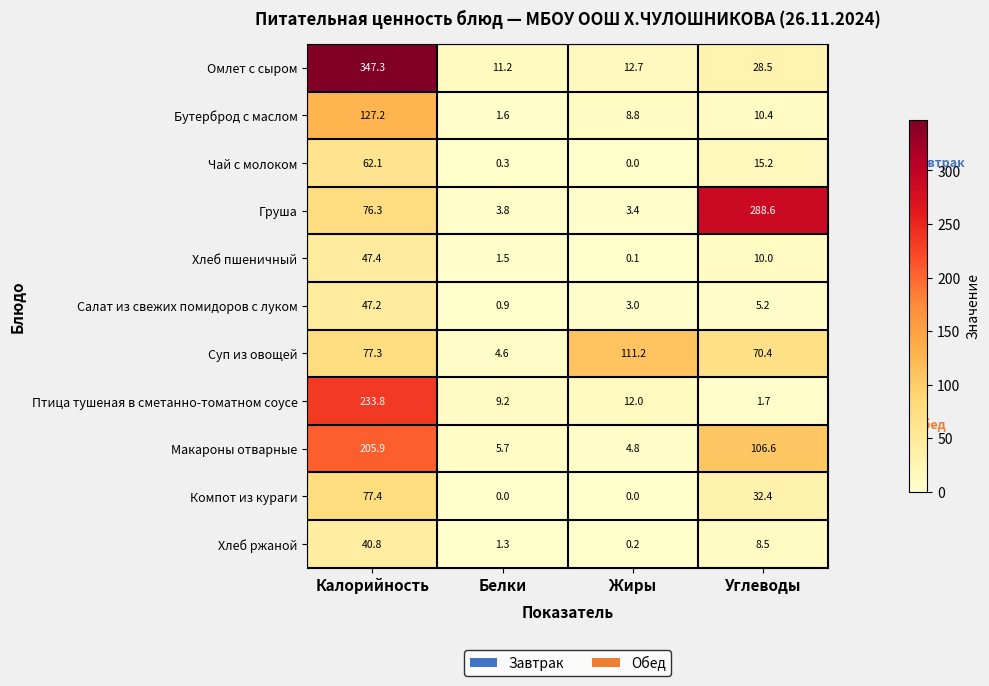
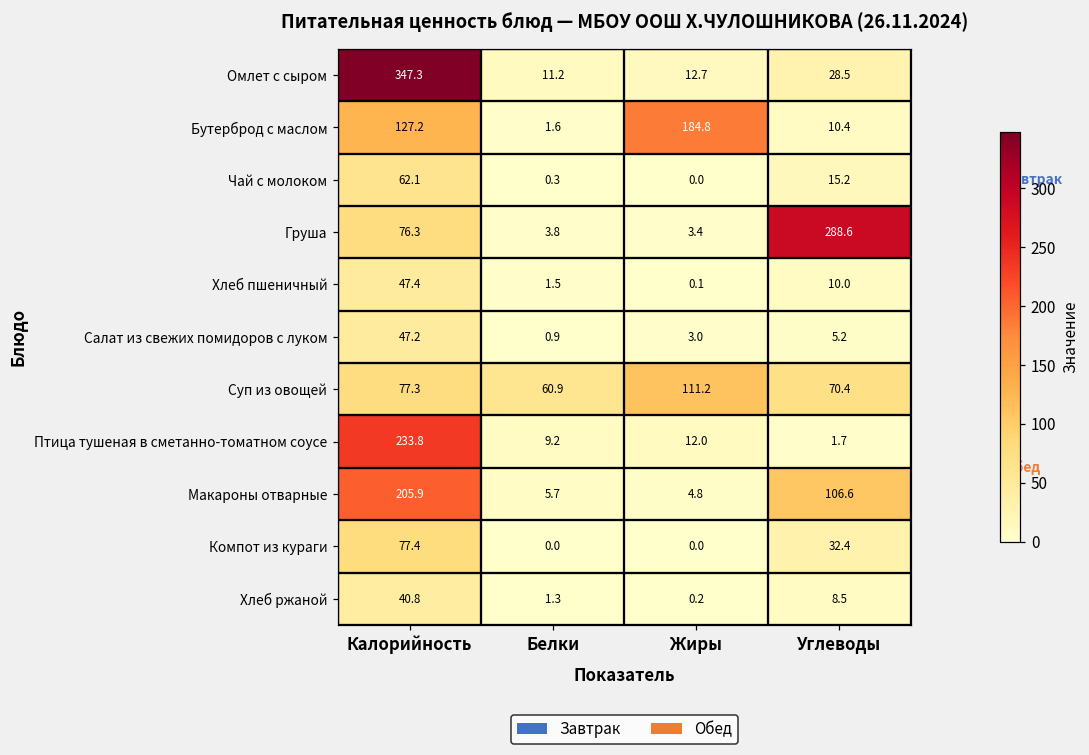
  {
    "Омлет с сыром": {
      "Калорийность": 347.3,
      "Белки": 11.2,
      "Жиры": 12.7,
      "Углеводы": 28.5
    },
    "Бутерброд с маслом": {
      "Калорийность": 127.2,
      "Белки": 1.6,
-     "Жиры": 8.8,
+     "Жиры": 184.8,
      "Углеводы": 10.4
    },
    "Чай с молоком": {
      "Калорийность": 62.1,
      "Белки": 0.3,
      "Жиры": 0.0,
      "Углеводы": 15.2
    },
    "Груша": {
      "Калорийность": 76.3,
      "Белки": 3.8,
      "Жиры": 3.4,
      "Углеводы": 288.6
    },
    "Хлеб пшеничный": {
      "Калорийность": 47.4,
      "Белки": 1.5,
      "Жиры": 0.1,
      "Углеводы": 10.0
    },
    "Салат из свежих помидоров с луком": {
      "Калорийность": 47.2,
      "Белки": 0.9,
      "Жиры": 3.0,
      "Углеводы": 5.2
    },
    "Суп из овощей": {
      "Калорийность": 77.3,
-     "Белки": 4.6,
+     "Белки": 60.9,
      "Жиры": 111.2,
      "Углеводы": 70.4
    },
    "Птица тушеная в сметанно-томатном соусе": {
      "Калорийность": 233.8,
      "Белки": 9.2,
      "Жиры": 12.0,
      "Углеводы": 1.7
    },
    "Макароны отварные": {
      "Калорийность": 205.9,
      "Белки": 5.7,
      "Жиры": 4.8,
      "Углеводы": 106.6
    },
    "Компот из кураги": {
      "Калорийность": 77.4,
      "Белки": 0.0,
      "Жиры": 0.0,
      "Углеводы": 32.4
    },
    "Хлеб ржаной": {
      "Калорийность": 40.8,
      "Белки": 1.3,
      "Жиры": 0.2,
      "Углеводы": 8.5
    }
  }
